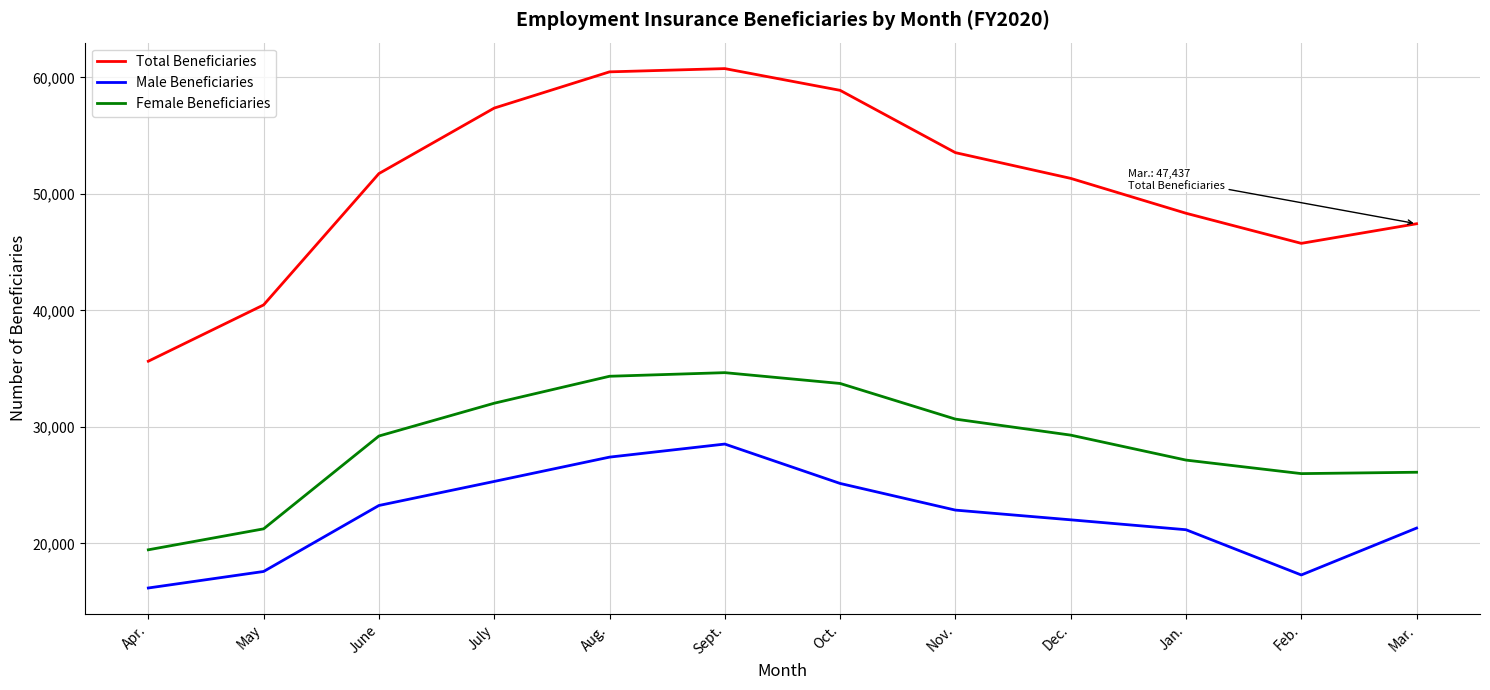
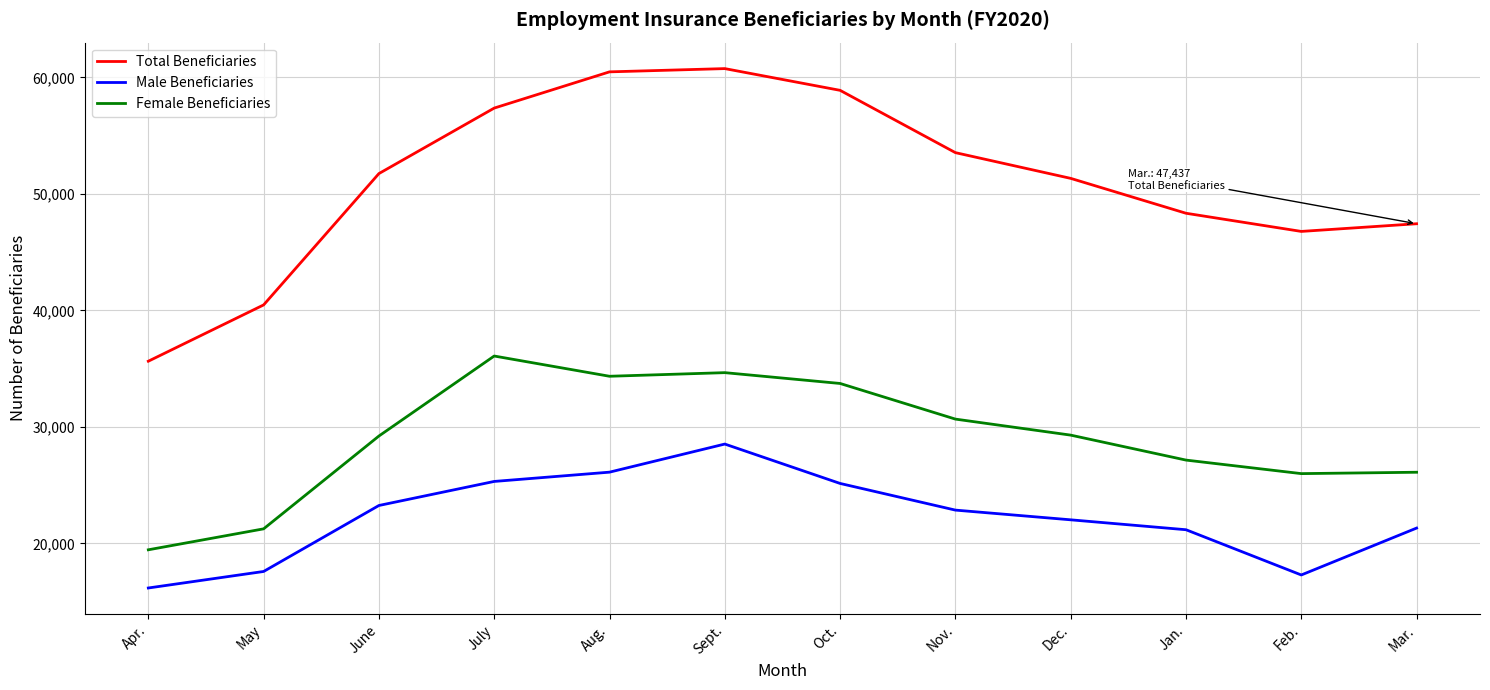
  {
    "Total Beneficiaries": {
      "Apr.": "35,600",
      "May": "40,500",
      "June": "51,700",
      "July": "57,400",
      "Aug.": "60,500",
      "Sept.": "60,800",
      "Oct.": "58,900",
      "Nov.": "53,500",
      "Dec.": "51,300",
-     "Feb.": "45,800",
+     "Feb.": "46,800",
      "Mar.": "47,400"
    },
    "Male Beneficiaries": {
      "Apr.": "16,200",
      "May": "17,600",
      "June": "23,300",
      "July": "25,300",
-     "Aug.": "27,400",
+     "Aug.": "26,100",
      "Sept.": "28,500",
      "Oct.": "25,200",
      "Nov.": "22,900",
      "Dec.": "22,000",
      "Jan.": "21,200",
      "Feb.": "17,300",
      "Mar.": "21,300"
    },
    "Female Beneficiaries": {
      "Apr.": "19,500",
      "May": "21,300",
      "June": "29,200",
-     "July": "32,000",
+     "July": "36,100",
      "Aug.": "34,400",
      "Sept.": "34,700",
      "Oct.": "33,700",
      "Nov.": "30,700",
      "Dec.": "29,300",
      "Jan.": "27,200",
      "Feb.": "26,000",
      "Mar.": "26,100"
    }
  }
